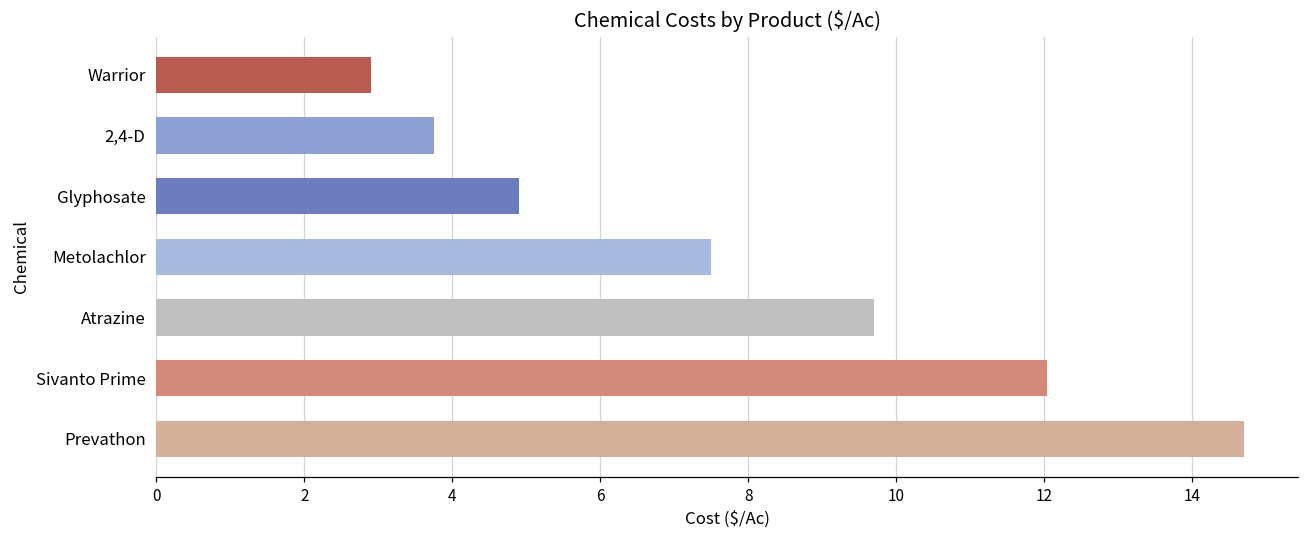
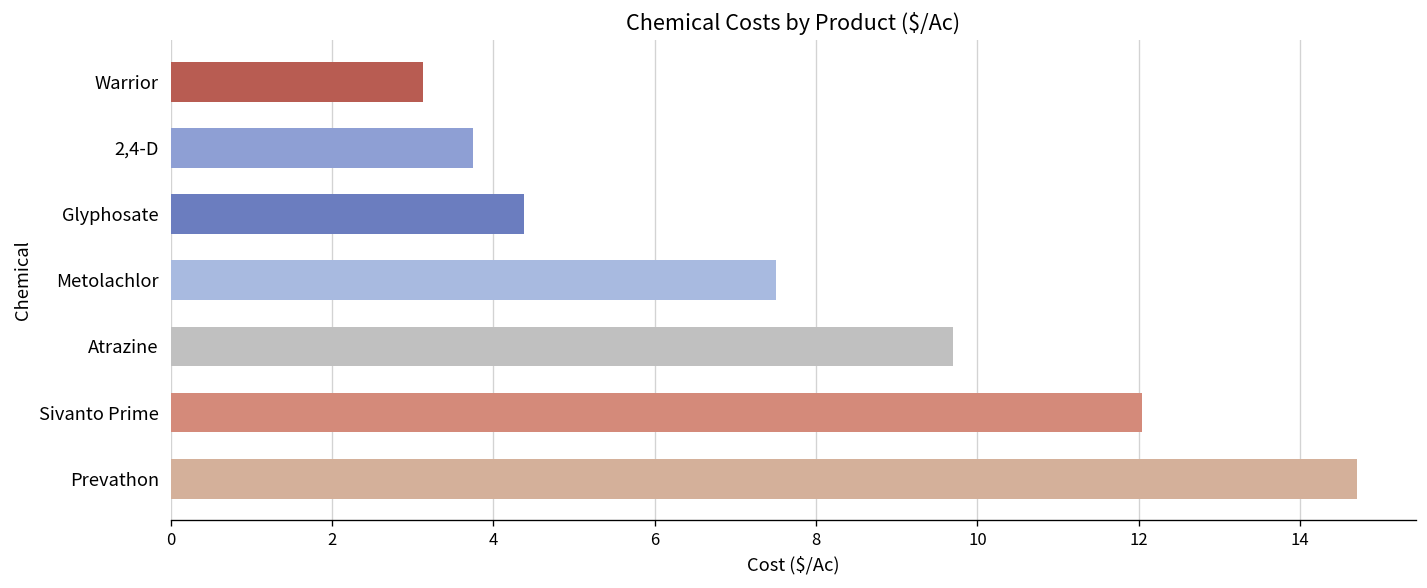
  {
-   "Warrior": 2.9,
+   "Warrior": 3.1,
    "2,4-D": 3.8,
-   "Glyphosate": 4.9,
+   "Glyphosate": 4.4,
    "Metolachlor": 7.5,
    "Atrazine": 9.7,
    "Sivanto Prime": 12.0,
    "Prevathon": 14.7
  }
